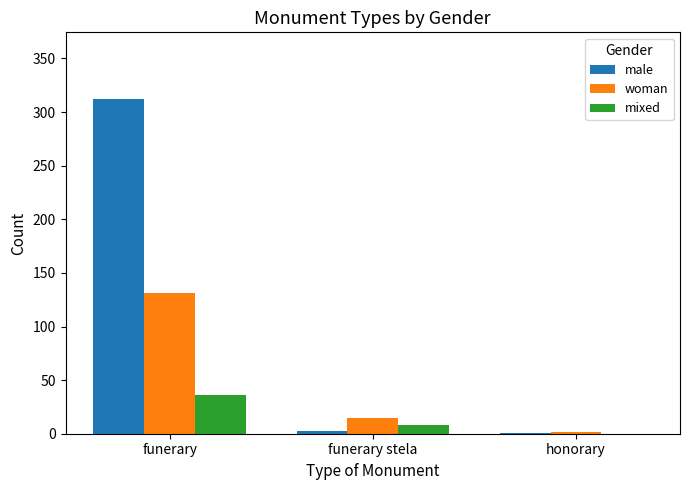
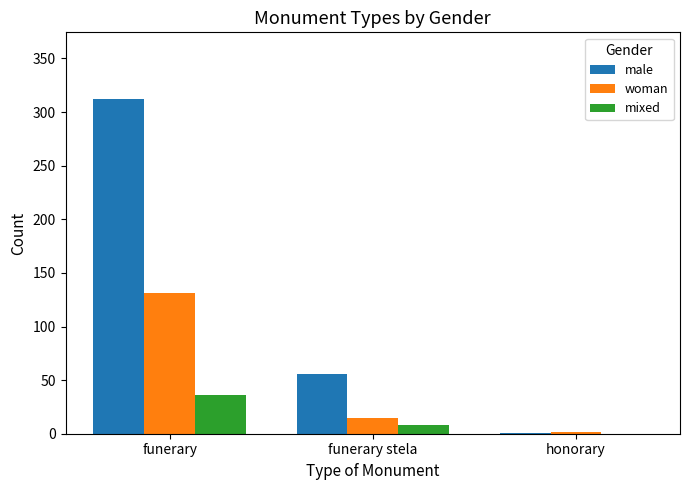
  {
    "male": {
      "funerary": 312,
-     "funerary stela": 3
+     "funerary stela": 56
    },
    "woman": {
      "funerary": 131,
      "funerary stela": 15
    },
    "mixed": {
      "funerary": 36,
      "funerary stela": 8,
      "honorary": 0
    }
  }
